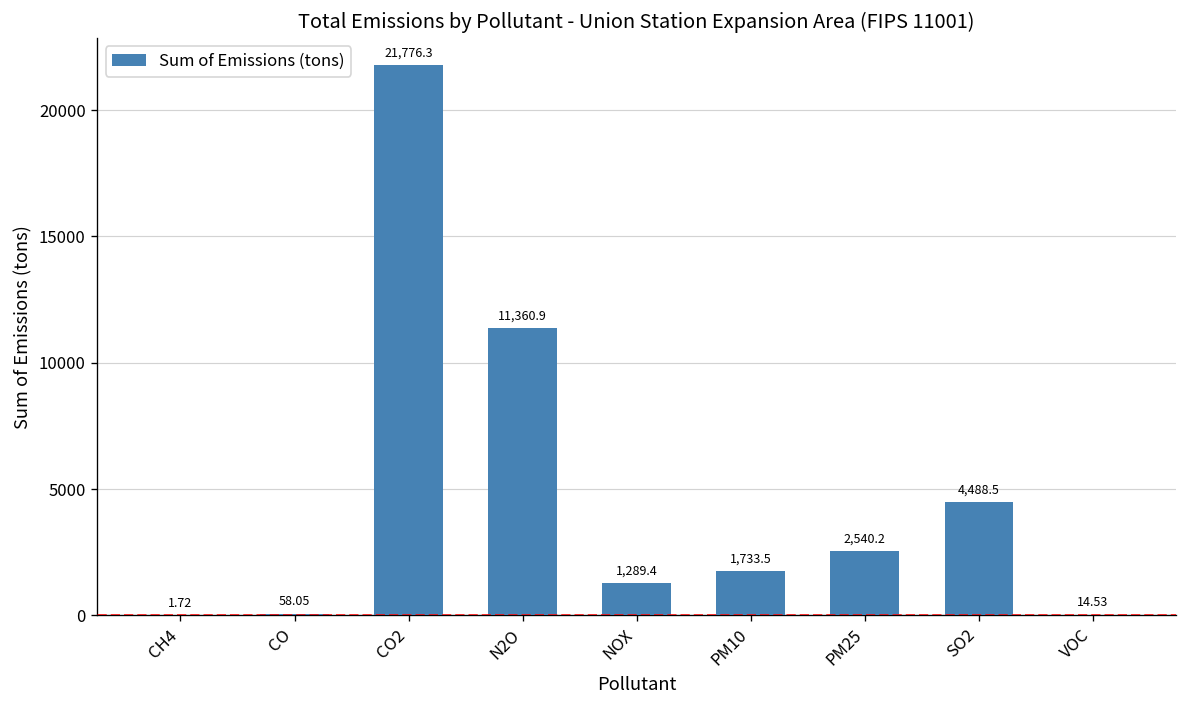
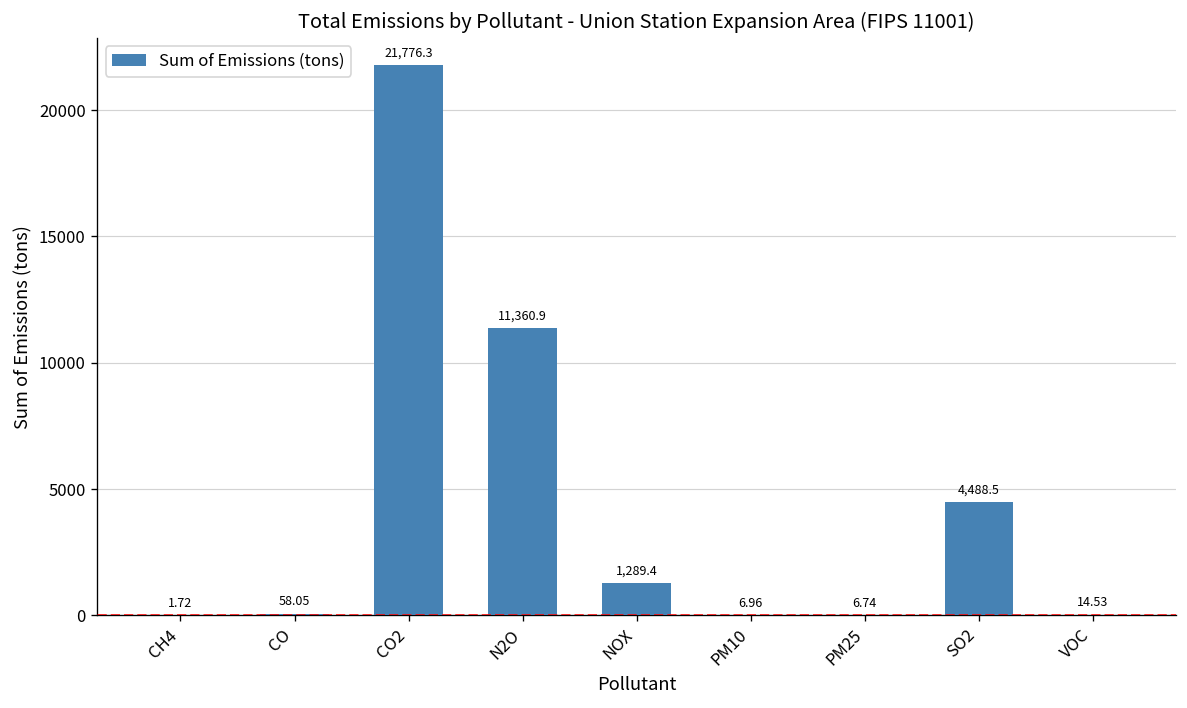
  {
    "CH4": "1.72",
    "CO": "58.05",
    "CO2": "21,776.3",
    "N2O": "11,360.9",
    "NOX": "1,289.4",
-   "PM10": "1,733.5",
-   "PM25": "2,540.2",
+   "PM10": "6.96",
+   "PM25": "6.74",
    "SO2": "4,488.5",
    "VOC": "14.53"
  }
